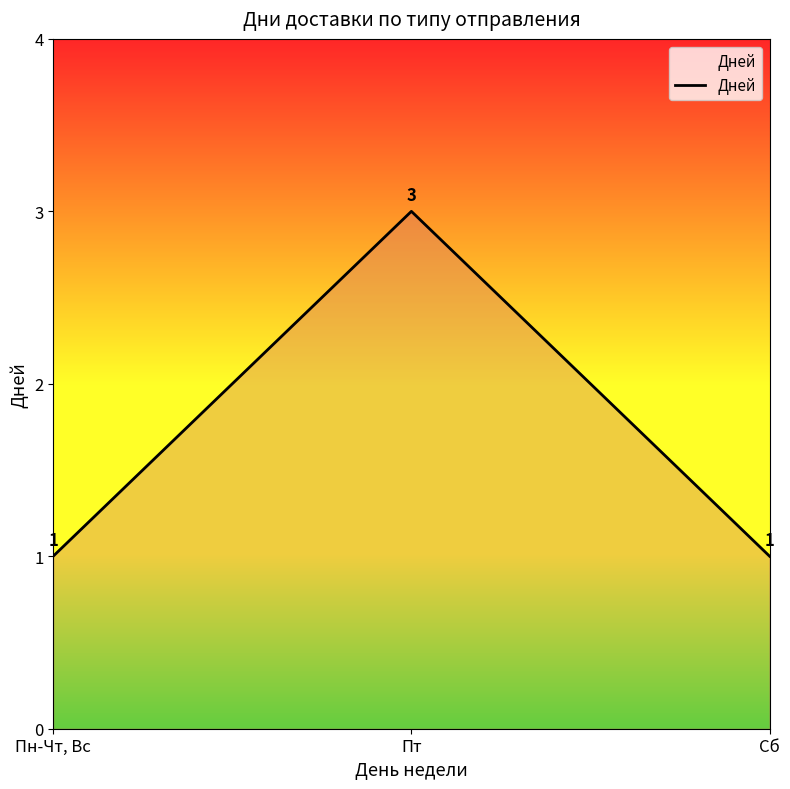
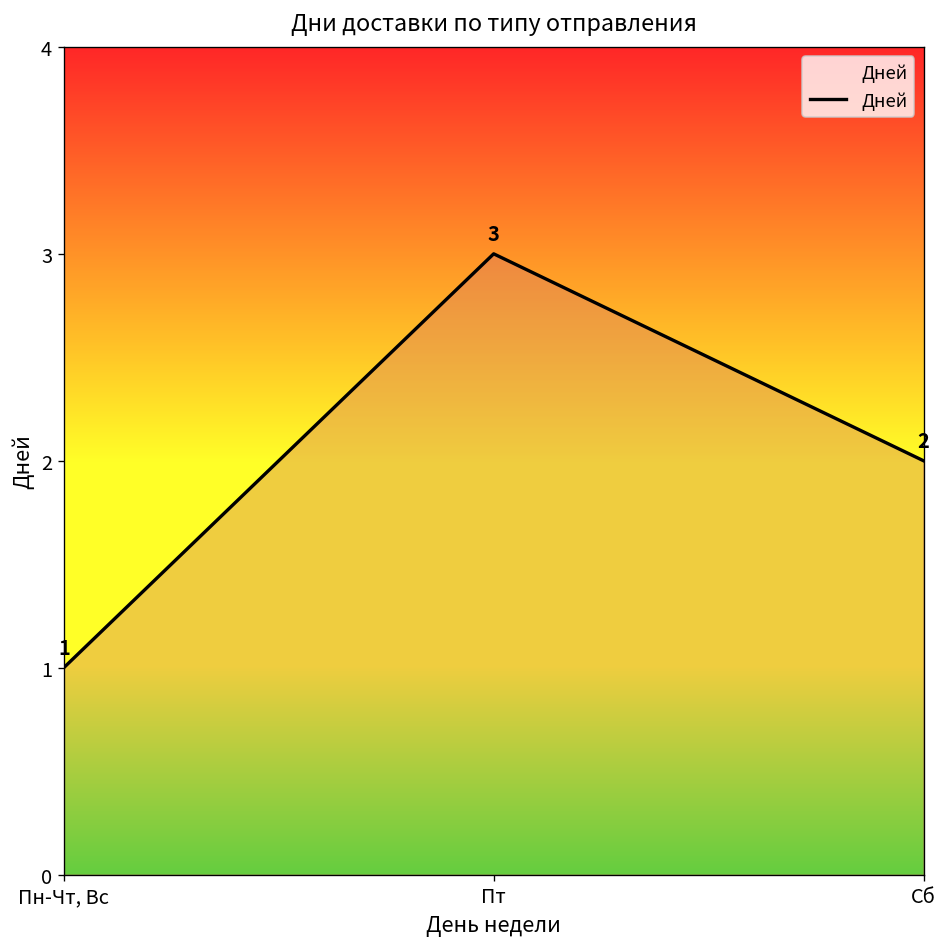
  {
    "Пн-Чт, Вс": 1,
    "Пт": 3,
-   "Сб": 1
+   "Сб": 2
  }
